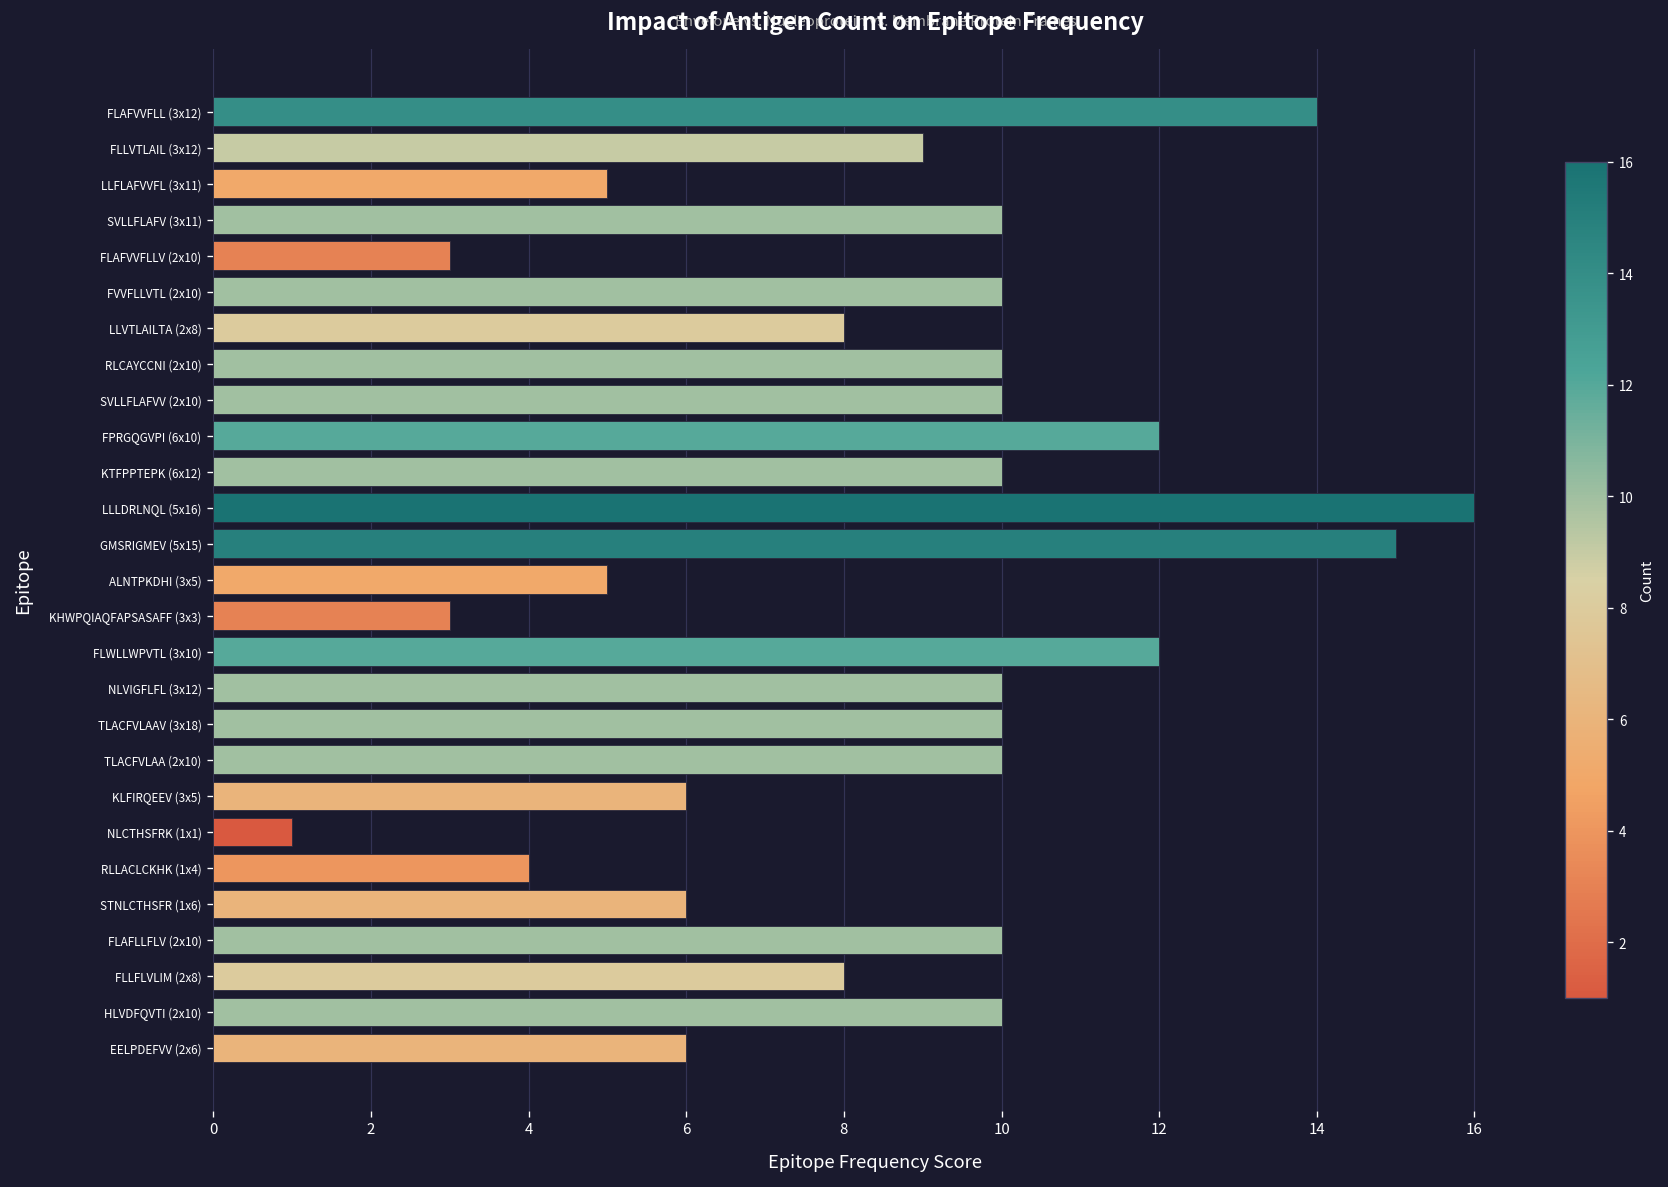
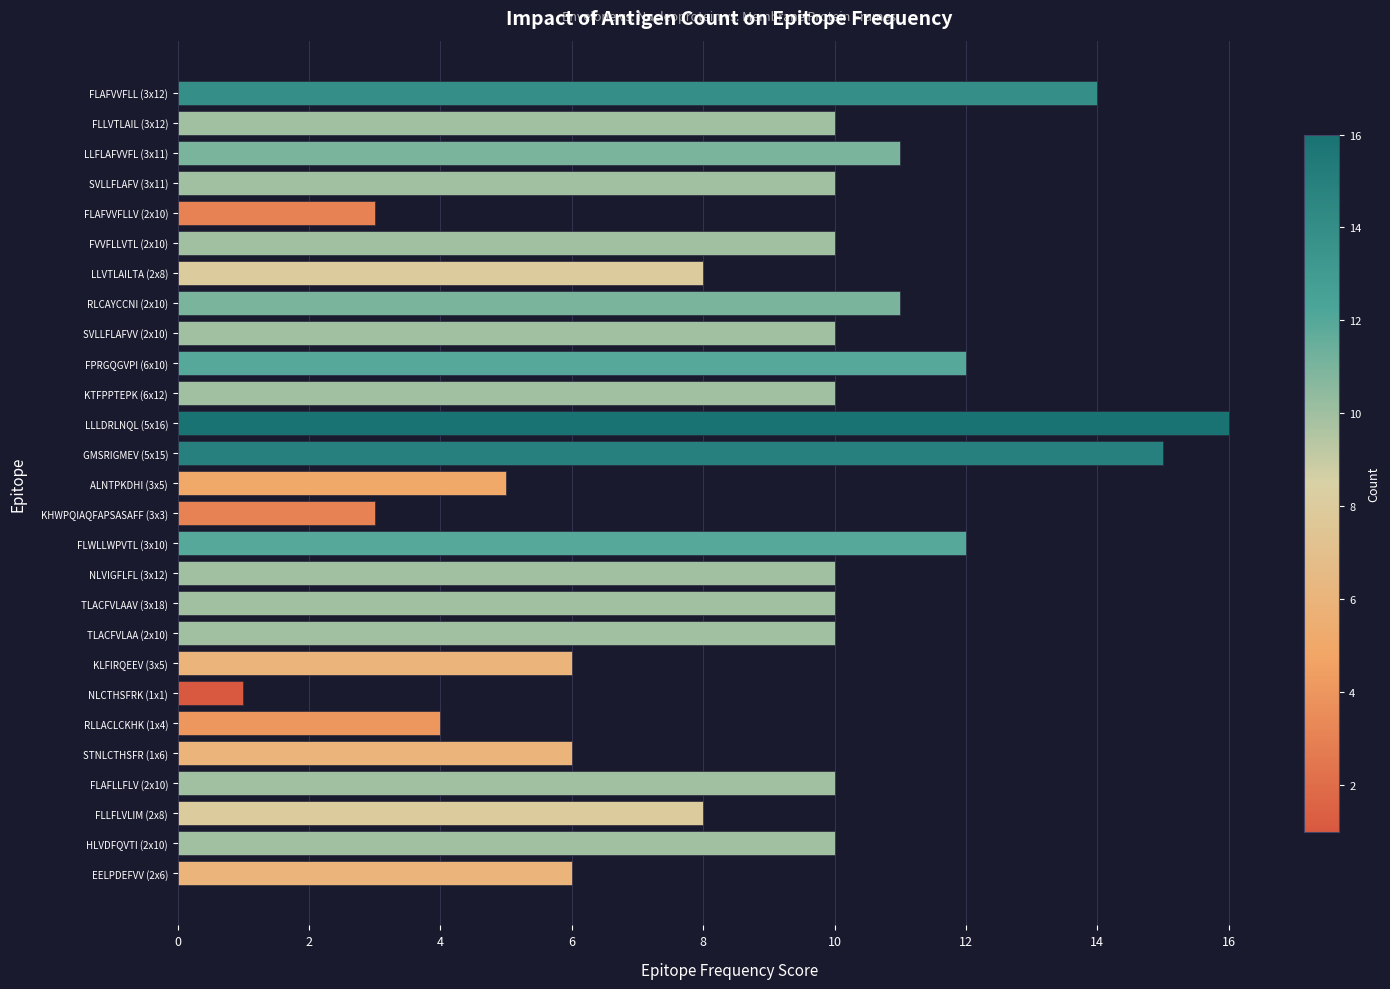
  {
    "FLAFVVFLL (3x12)": 14,
-   "FLLVTLAIL (3x12)": 9,
-   "LLFLAFVVFL (3x11)": 5,
+   "FLLVTLAIL (3x12)": 10,
+   "LLFLAFVVFL (3x11)": 11,
    "SVLLFLAFV (3x11)": 10,
    "FLAFVVFLLV (2x10)": 3,
    "FVVFLLVTL (2x10)": 10,
    "LLVTLAILTA (2x8)": 8,
-   "RLCAYCCNI (2x10)": 10,
+   "RLCAYCCNI (2x10)": 11,
    "SVLLFLAFVV (2x10)": 10,
    "FPRGQGVPI (6x10)": 12,
    "KTFPPTEPK (6x12)": 10,
    "LLLDRLNQL (5x16)": 16,
    "GMSRIGMEV (5x15)": 15,
    "ALNTPKDHI (3x5)": 5,
    "KHWPQIAQFAPSASAFF (3x3)": 3,
    "FLWLLWPVTL (3x10)": 12,
    "NLVIGFLFL (3x12)": 10,
    "TLACFVLAAV (3x18)": 10,
    "TLACFVLAA (2x10)": 10,
    "KLFIRQEEV (3x5)": 6,
    "NLCTHSFRK (1x1)": 1,
    "RLLACLCKHK (1x4)": 4,
    "STNLCTHSFR (1x6)": 6,
    "FLAFLLFLV (2x10)": 10,
    "FLLFLVLIM (2x8)": 8,
    "HLVDFQVTI (2x10)": 10,
    "EELPDEFVV (2x6)": 6
  }
